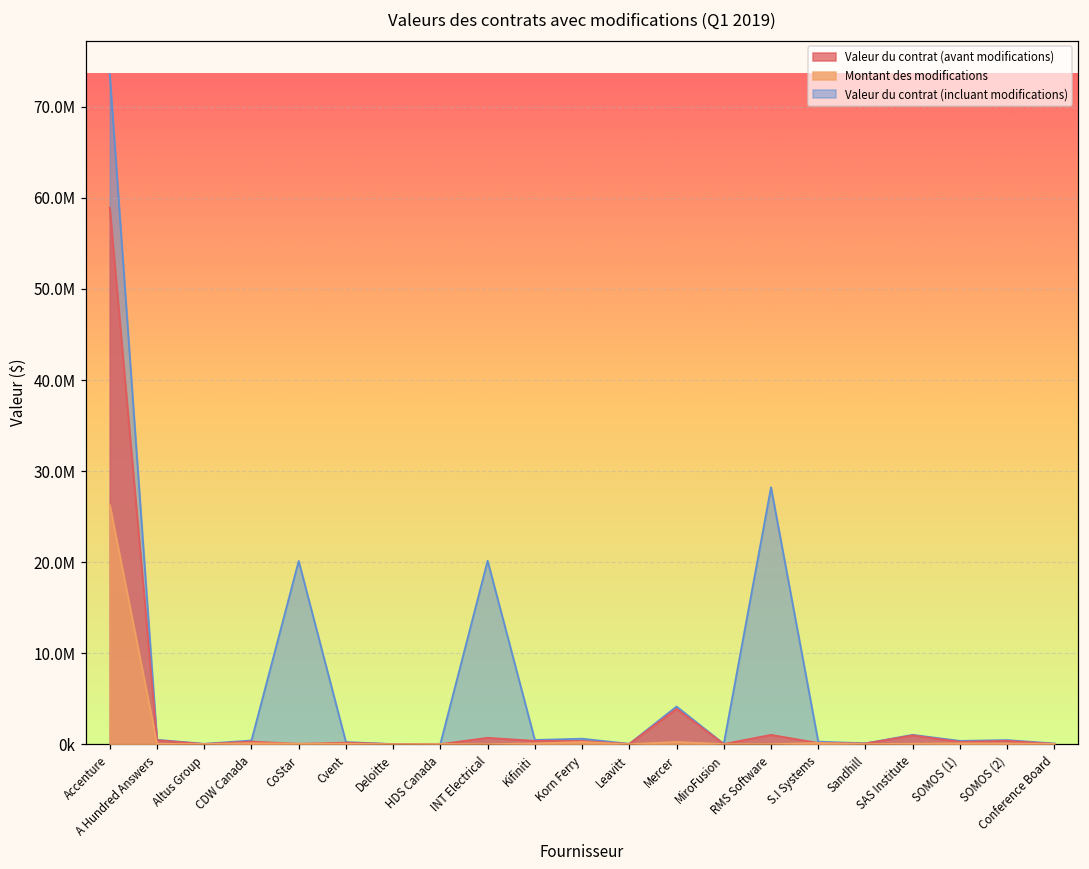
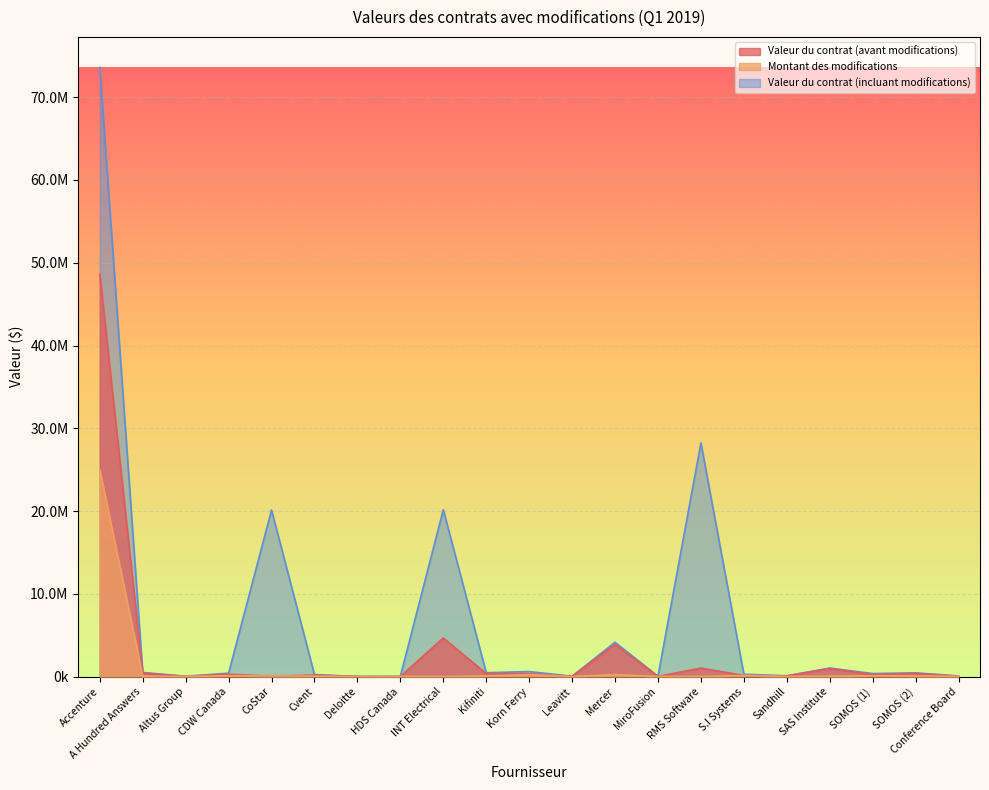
  {
    "Valeur du contrat (avant modifications)": {
-     "Accenture": 59000000,
-     "INT Electrical": 1000000,
+     "Accenture": 49000000,
+     "INT Electrical": 5000000,
      "RMS Software": 1000000
    },
    "Montant des modifications": {
-     "Accenture": 26000000,
+     "Accenture": 25000000,
      "A Hundred Answers": 0,
      "INT Electrical": 0,
      "Mercer": 0,
      "RMS Software": 0,
      "SAS Institute": 0
    },
    "Valeur du contrat (incluant modifications)": {
      "Accenture": 74000000,
      "CoStar": 20000000,
      "INT Electrical": 20000000,
      "RMS Software": 28000000
    }
  }
